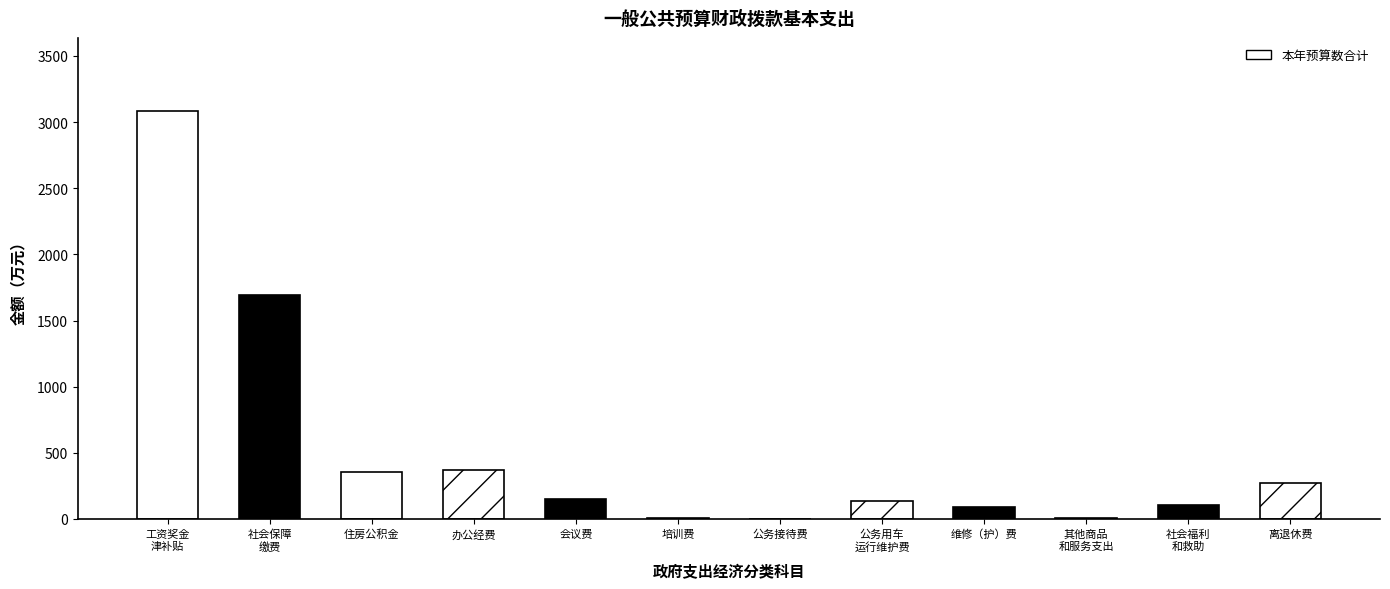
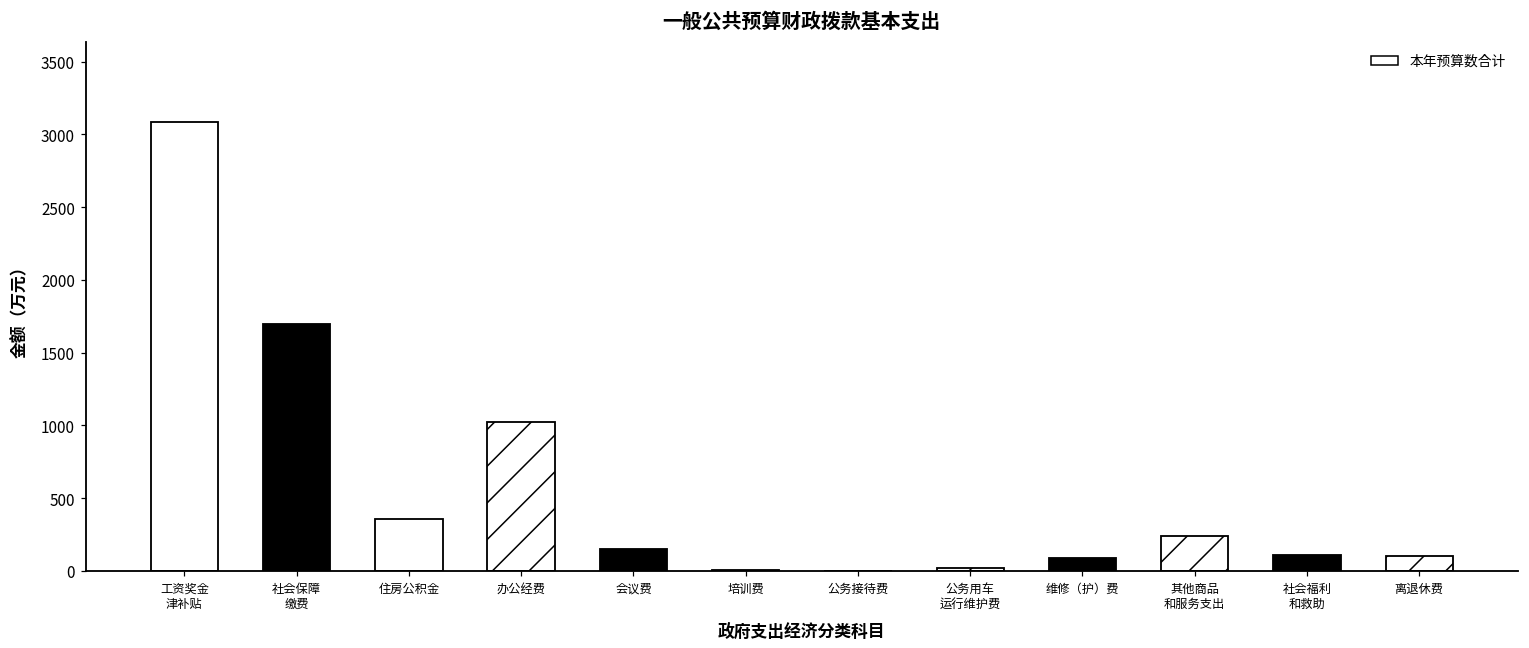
  {
    "工资奖金 津补贴": 3080,
    "社会保障 缴费": 1700,
    "住房公积金": 360,
-   "办公经费": 370,
+   "办公经费": 1020,
    "会议费": 150,
-   "公务用车 运行维护费": 140,
+   "公务用车 运行维护费": 20,
    "维修（护）费": 90,
-   "其他商品 和服务支出": 10,
+   "其他商品 和服务支出": 240,
    "社会福利 和救助": 110,
-   "离退休费": 270
+   "离退休费": 100
  }
